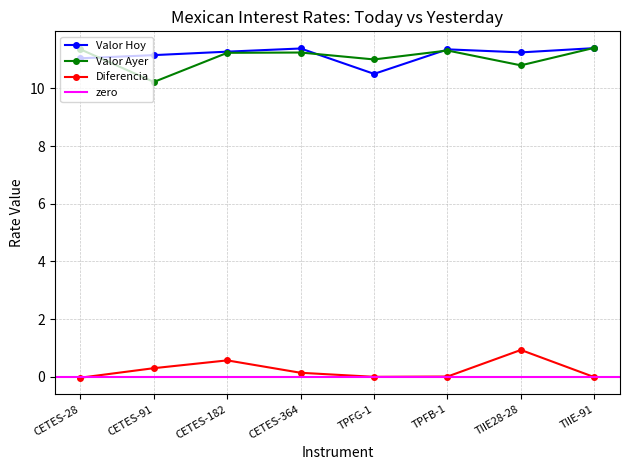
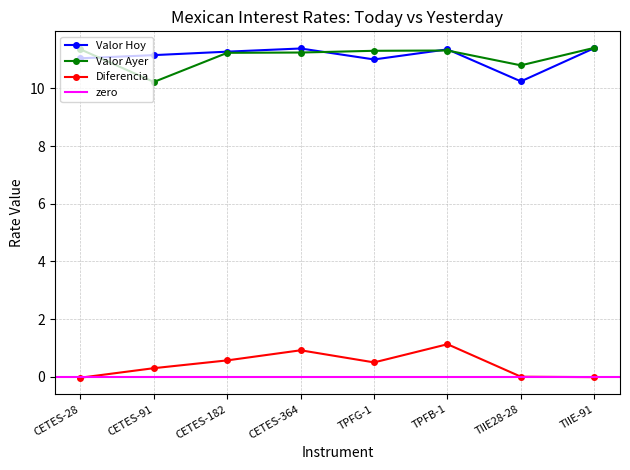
  {
    "Valor Hoy": {
      "CETES-91": 11.2,
      "CETES-364": 11.4,
-     "TPFG-1": 10.5,
-     "TIIE28-28": 11.2
+     "TPFG-1": 11.0,
+     "TIIE28-28": 10.2
    },
    "Valor Ayer": {
      "CETES-91": 10.2,
      "CETES-364": 11.2,
-     "TPFG-1": 11.0,
+     "TPFG-1": 11.3,
      "TIIE28-28": 10.8
    },
    "Diferencia": {
      "CETES-28": 0.0,
      "CETES-91": 0.3,
      "CETES-182": 0.6,
-     "CETES-364": 0.1,
-     "TPFG-1": 0.0,
-     "TPFB-1": 0.0,
-     "TIIE28-28": 0.9,
+     "CETES-364": 0.9,
+     "TPFG-1": 0.5,
+     "TPFB-1": 1.1,
+     "TIIE28-28": 0.0,
      "TIIE-91": 0.0
    }
  }
